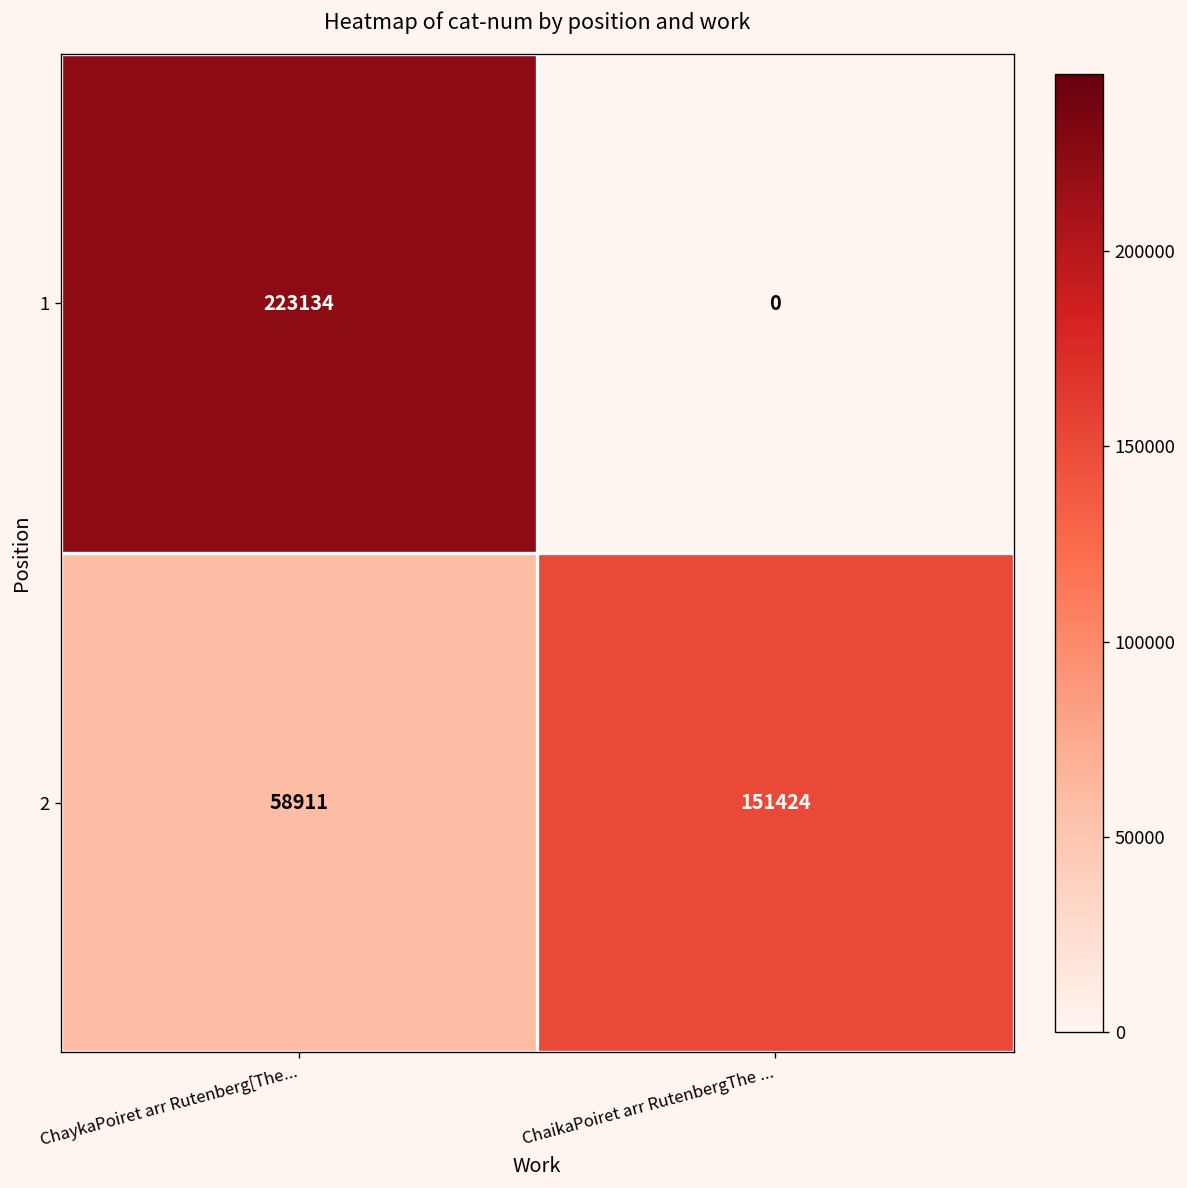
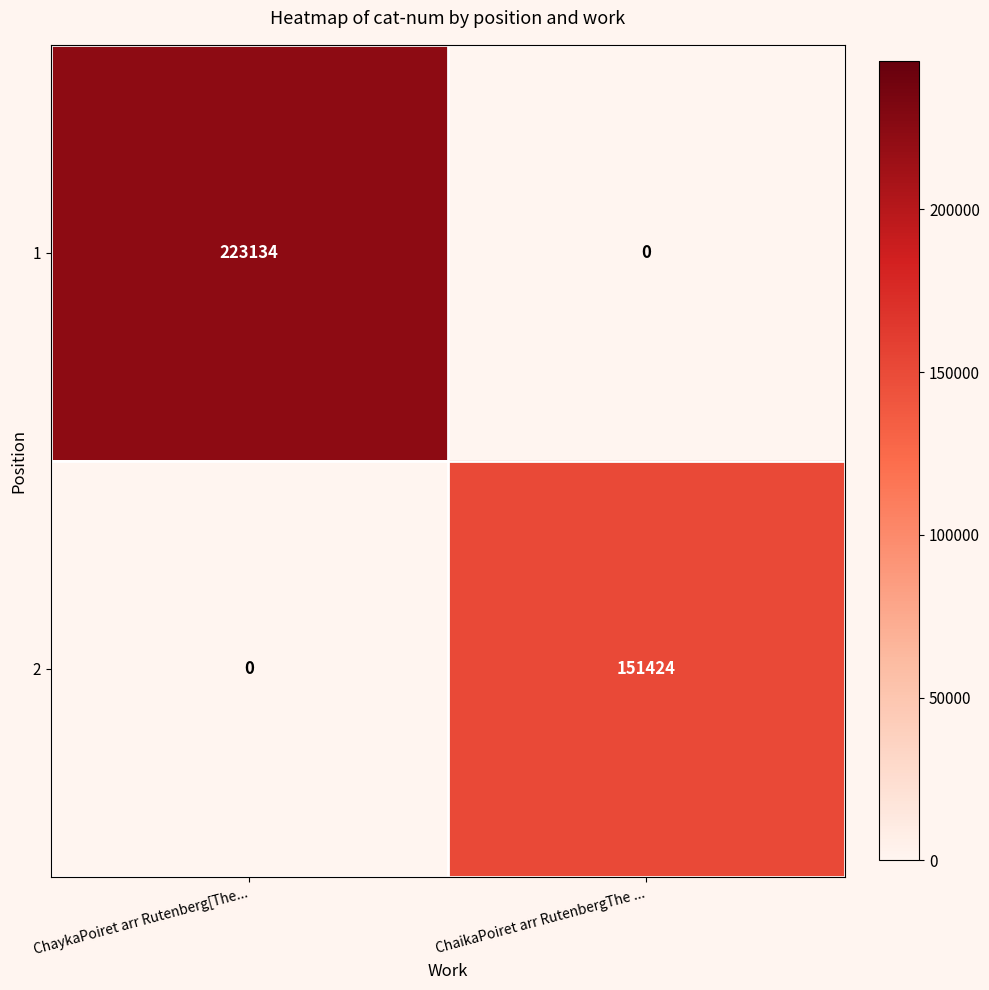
  {
    "1": {
      "ChaykaPoiret arr Rutenberg[The...": 223134,
      "ChaikaPoiret arr RutenbergThe ...": 0
    },
    "2": {
-     "ChaykaPoiret arr Rutenberg[The...": 58911,
+     "ChaykaPoiret arr Rutenberg[The...": 0,
      "ChaikaPoiret arr RutenbergThe ...": 151424
    }
  }
